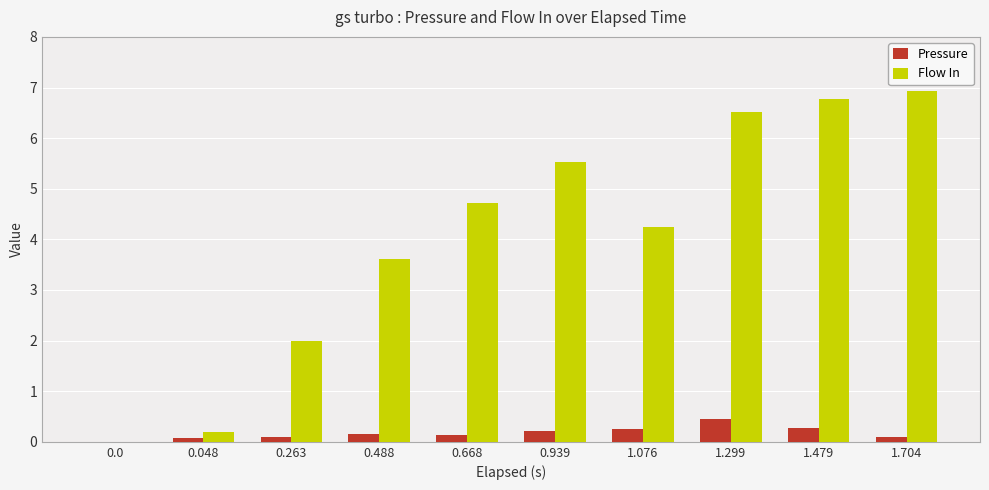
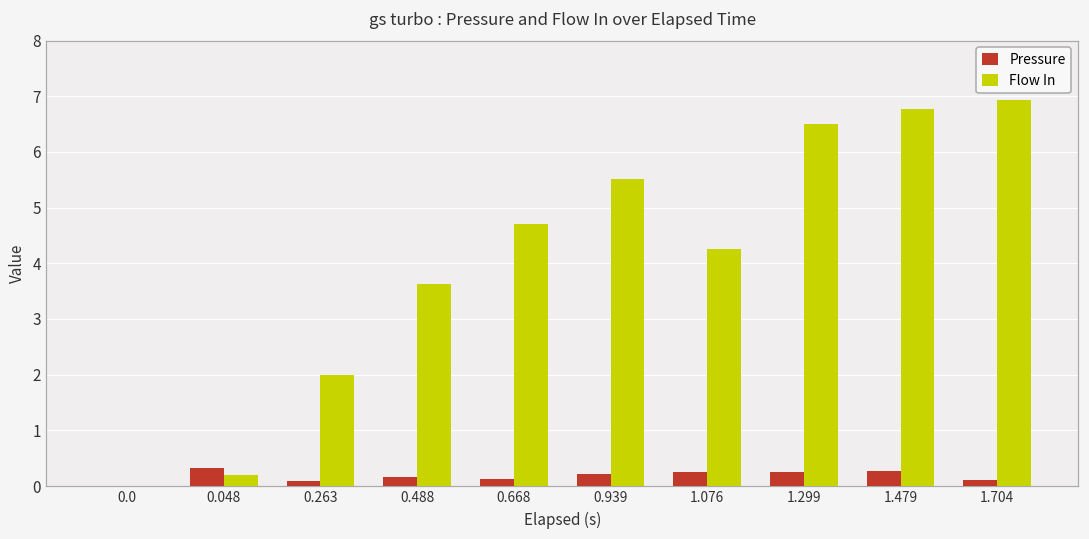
  {
    "Pressure": {
      "0.0": 0.0,
-     "0.048": 0.1,
+     "0.048": 0.3,
      "0.263": 0.1,
      "0.488": 0.2,
      "0.668": 0.1,
      "0.939": 0.2,
      "1.076": 0.3,
-     "1.299": 0.5,
+     "1.299": 0.3,
      "1.479": 0.3,
      "1.704": 0.1
    },
    "Flow In": {
      "0.0": 0.0,
      "0.048": 0.2,
      "0.263": 2.0,
      "0.488": 3.6,
      "0.668": 4.7,
      "0.939": 5.5,
      "1.076": 4.3,
      "1.299": 6.5,
      "1.479": 6.8,
      "1.704": 6.9
    }
  }
